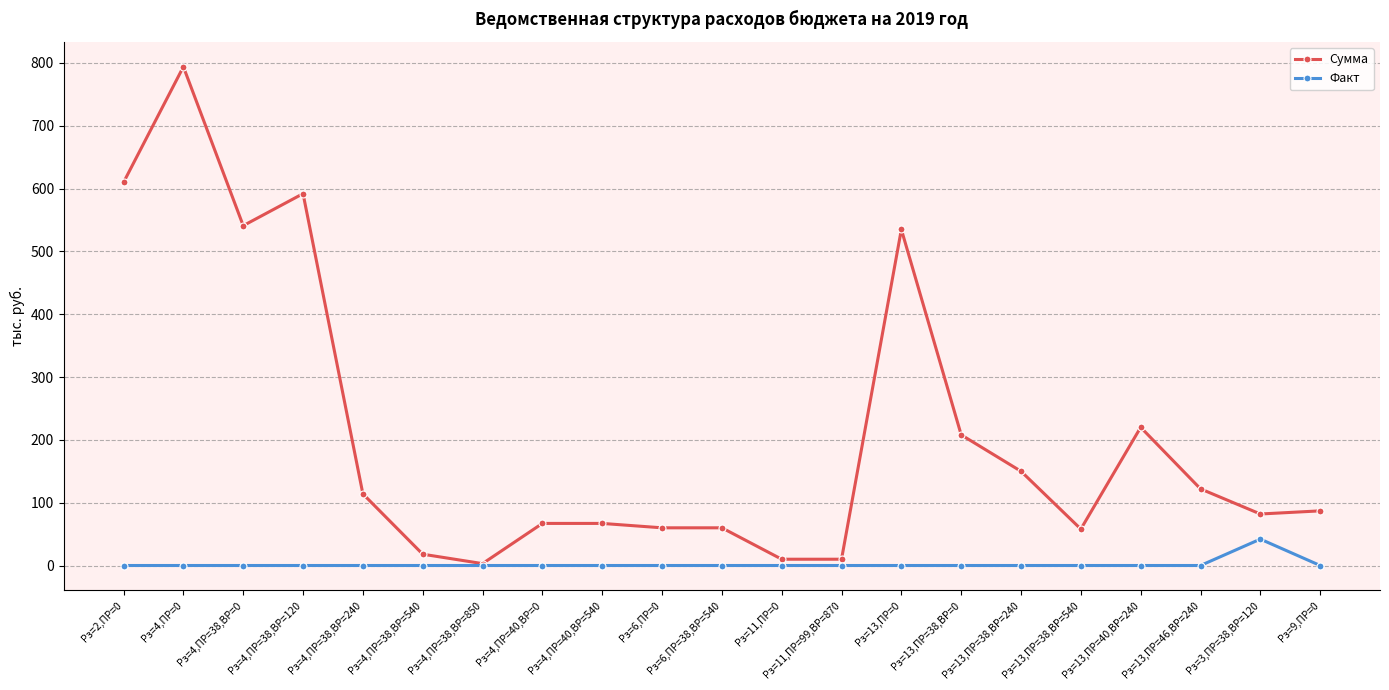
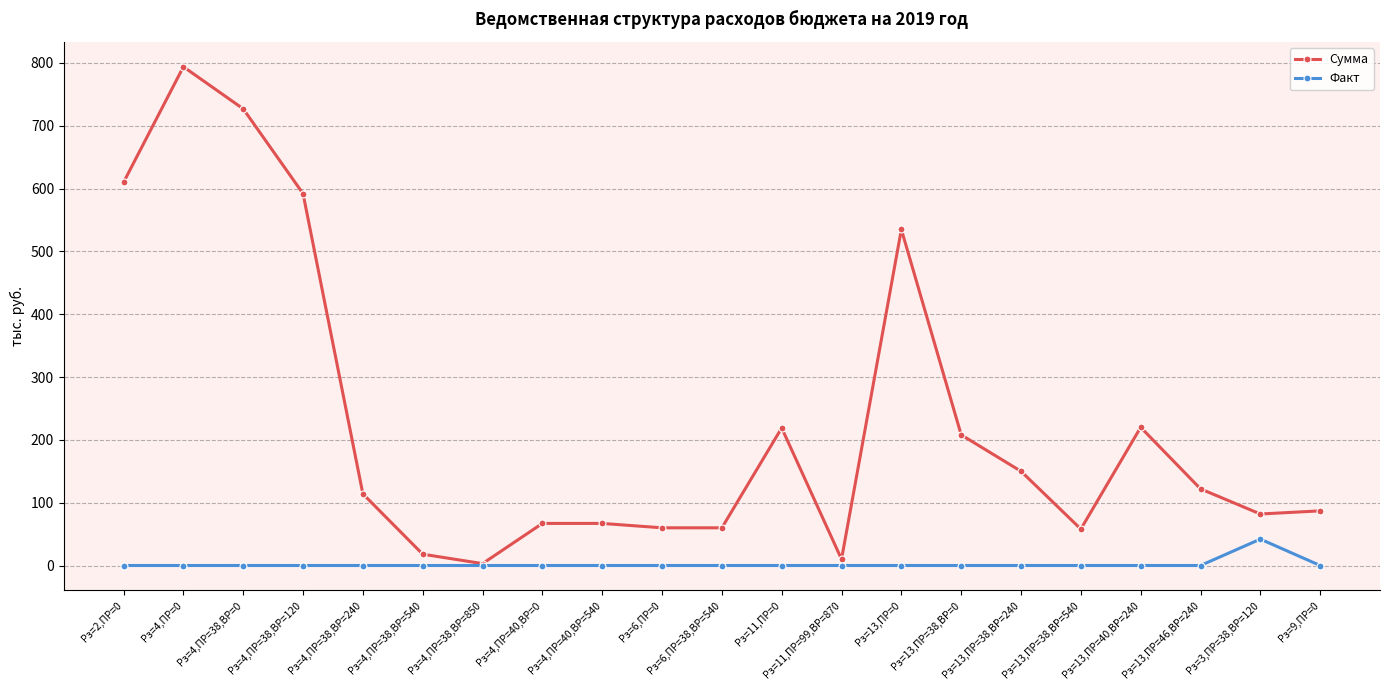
  {
    "Сумма": {
      "Рз=2,ПР=0": 610,
      "Рз=4,ПР=0": 790,
-     "Рз=4,ПР=38,ВР=0": 540,
+     "Рз=4,ПР=38,ВР=0": 730,
      "Рз=4,ПР=38,ВР=120": 590,
      "Рз=4,ПР=38,ВР=240": 110,
      "Рз=4,ПР=38,ВР=540": 20,
      "Рз=4,ПР=40,ВР=0": 70,
      "Рз=4,ПР=40,ВР=540": 70,
      "Рз=6,ПР=0": 60,
      "Рз=6,ПР=38,ВР=540": 60,
-     "Рз=11,ПР=0": 10,
+     "Рз=11,ПР=0": 220,
      "Рз=11,ПР=99,ВР=870": 10,
      "Рз=13,ПР=0": 540,
      "Рз=13,ПР=38,ВР=0": 210,
      "Рз=13,ПР=38,ВР=240": 150,
      "Рз=13,ПР=38,ВР=540": 60,
      "Рз=13,ПР=40,ВР=240": 220,
      "Рз=13,ПР=46,ВР=240": 120,
      "Рз=3,ПР=38,ВР=120": 80,
      "Рз=9,ПР=0": 90
    },
    "Факт": {
      "Рз=2,ПР=0": 0,
      "Рз=4,ПР=0": 0,
      "Рз=4,ПР=38,ВР=0": 0,
      "Рз=4,ПР=38,ВР=120": 0,
      "Рз=4,ПР=38,ВР=240": 0,
      "Рз=4,ПР=38,ВР=540": 0,
      "Рз=4,ПР=40,ВР=0": 0,
      "Рз=4,ПР=40,ВР=540": 0,
      "Рз=6,ПР=0": 0,
      "Рз=6,ПР=38,ВР=540": 0,
      "Рз=11,ПР=0": 0,
      "Рз=11,ПР=99,ВР=870": 0,
      "Рз=13,ПР=0": 0,
      "Рз=13,ПР=38,ВР=0": 0,
      "Рз=13,ПР=38,ВР=240": 0,
      "Рз=13,ПР=38,ВР=540": 0,
      "Рз=13,ПР=40,ВР=240": 0,
      "Рз=13,ПР=46,ВР=240": 0,
      "Рз=3,ПР=38,ВР=120": 40,
      "Рз=9,ПР=0": 0
    }
  }
